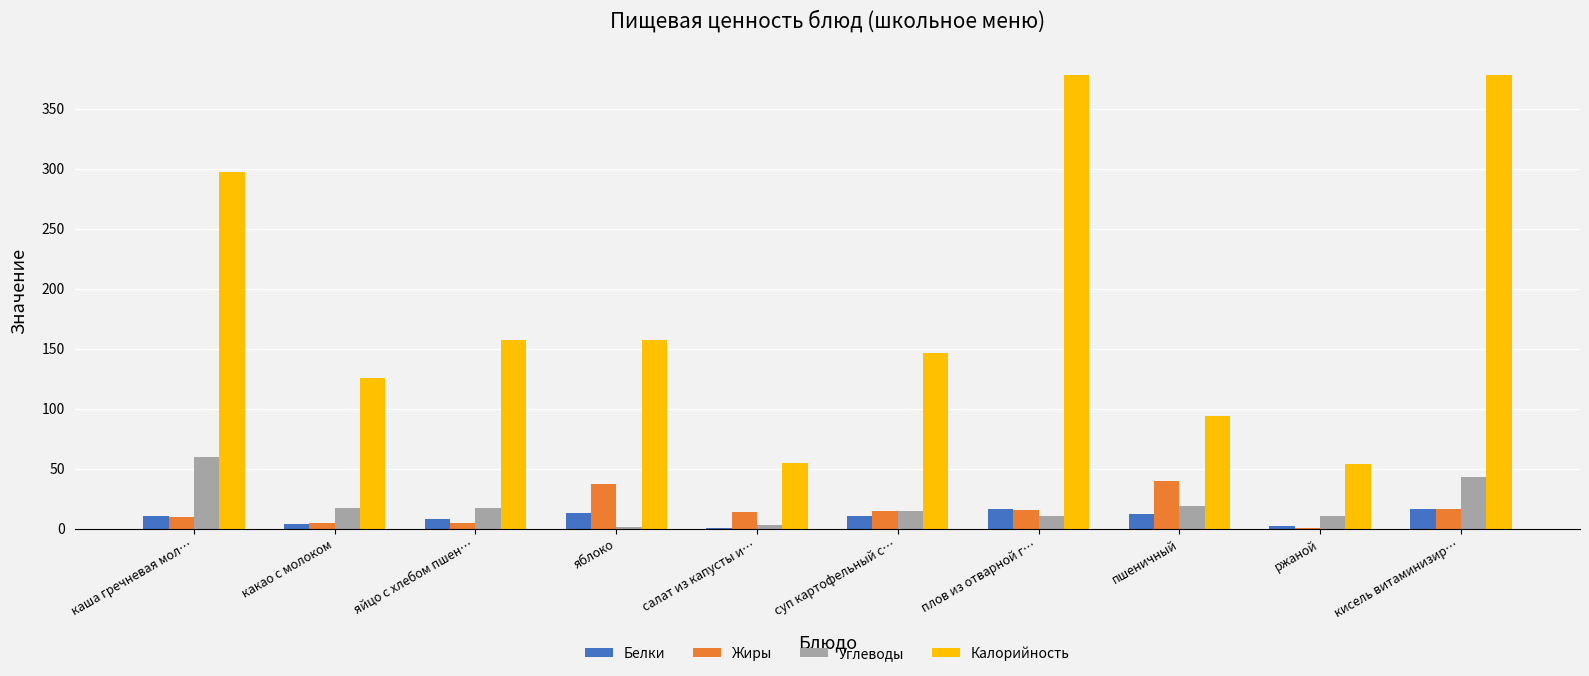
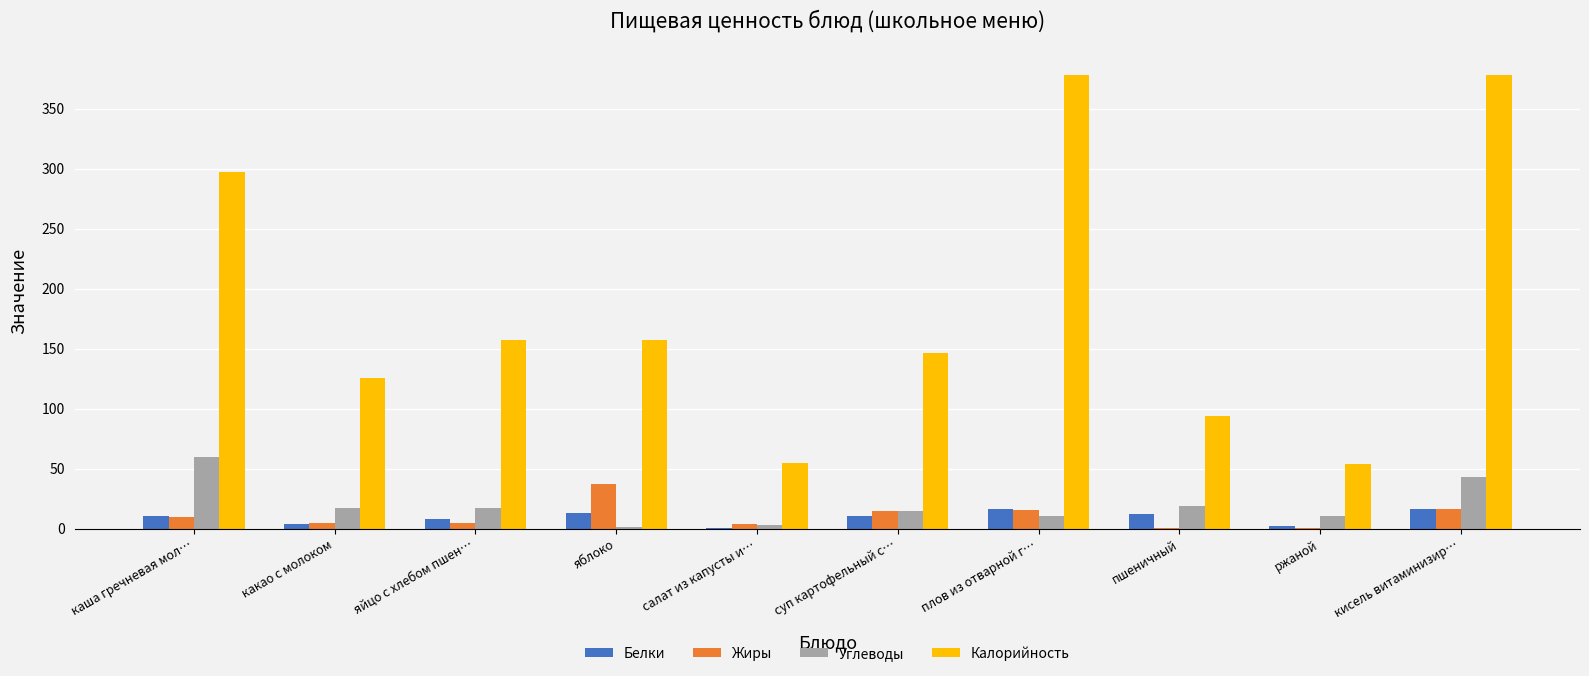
  {
    "Белки": {
      "каша гречневая мол…": 11,
      "какао с молоком": 4,
      "яйцо с хлебом пшен…": 8,
      "яблоко": 13,
      "суп картофельный с…": 10,
      "плов из отварной г…": 16,
      "пшеничный": 12,
      "кисель витаминизир…": 16
    },
    "Жиры": {
      "каша гречневая мол…": 10,
      "какао с молоком": 5,
      "яйцо с хлебом пшен…": 5,
      "яблоко": 37,
-     "салат из капусты и…": 14,
+     "салат из капусты и…": 4,
      "суп картофельный с…": 15,
      "плов из отварной г…": 16,
-     "пшеничный": 40,
+     "пшеничный": 0,
      "кисель витаминизир…": 16
    },
    "Углеводы": {
      "каша гречневая мол…": 60,
      "какао с молоком": 17,
      "яйцо с хлебом пшен…": 17,
      "салат из капусты и…": 3,
      "суп картофельный с…": 15,
      "плов из отварной г…": 10,
      "пшеничный": 19,
      "ржаной": 11,
      "кисель витаминизир…": 43
    },
    "Калорийность": {
      "каша гречневая мол…": 297,
      "какао с молоком": 126,
      "яйцо с хлебом пшен…": 157,
      "яблоко": 157,
      "салат из капусты и…": 55,
      "суп картофельный с…": 146,
      "плов из отварной г…": 378,
      "пшеничный": 94,
      "ржаной": 54,
      "кисель витаминизир…": 378
    }
  }
